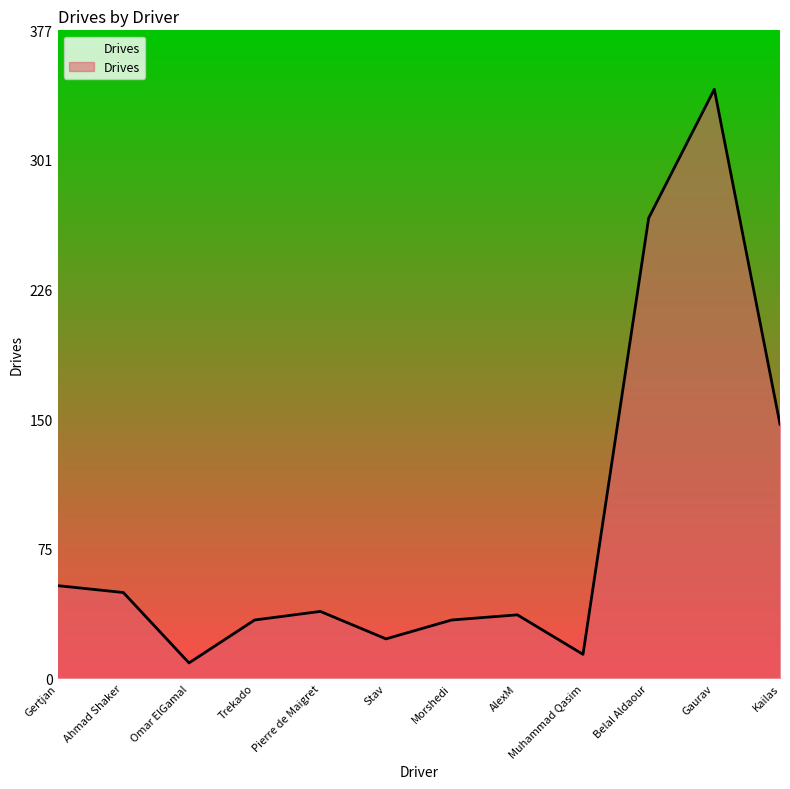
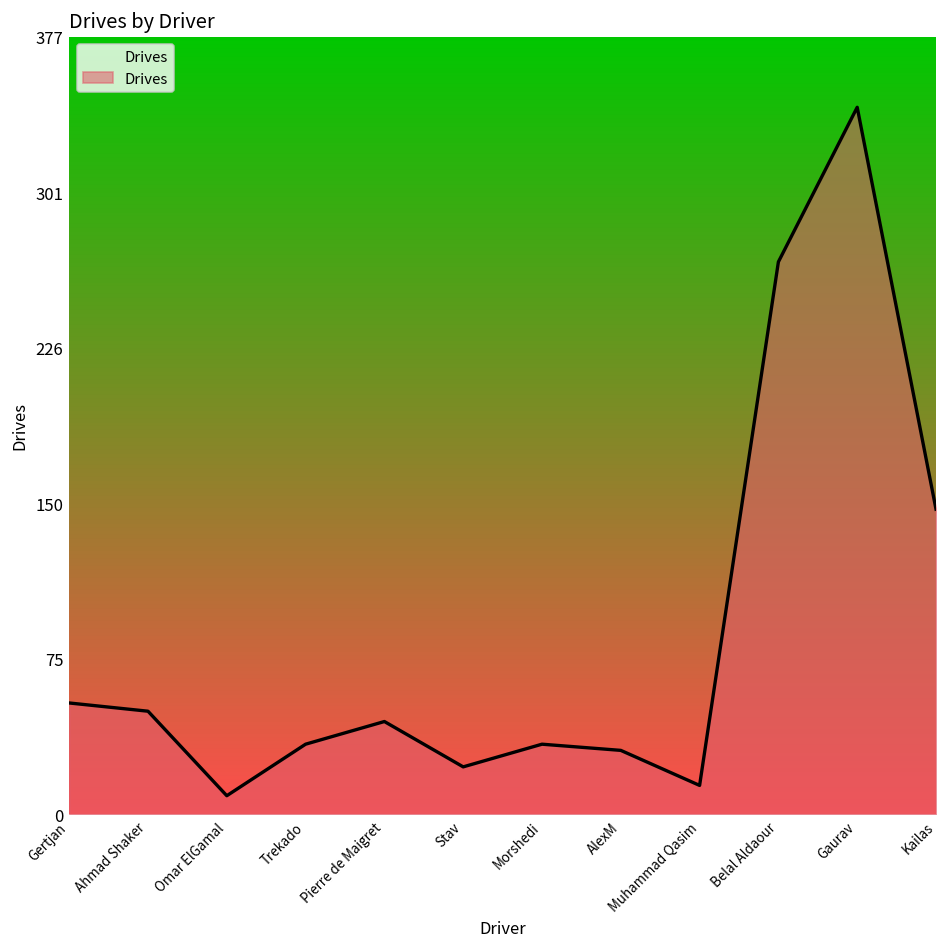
  {
    "Gertjan": 54,
    "Ahmad Shaker": 50,
    "Omar ElGamal": 9,
    "Trekado": 34,
-   "Pierre de Maigret": 39,
+   "Pierre de Maigret": 45,
    "Stav": 23,
    "Morshedi": 34,
-   "AlexM": 37,
+   "AlexM": 31,
    "Muhammad Qasim": 14,
    "Belal Aldaour": 268,
    "Gaurav": 343,
    "Kailas": 148
  }
